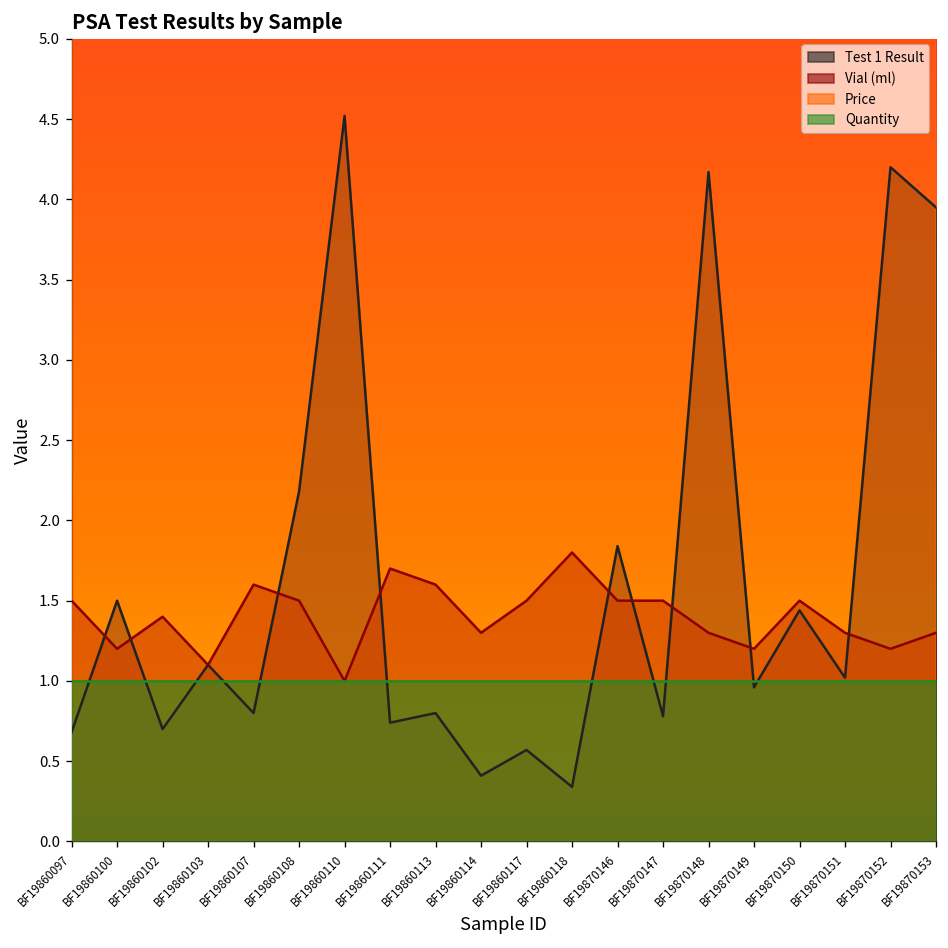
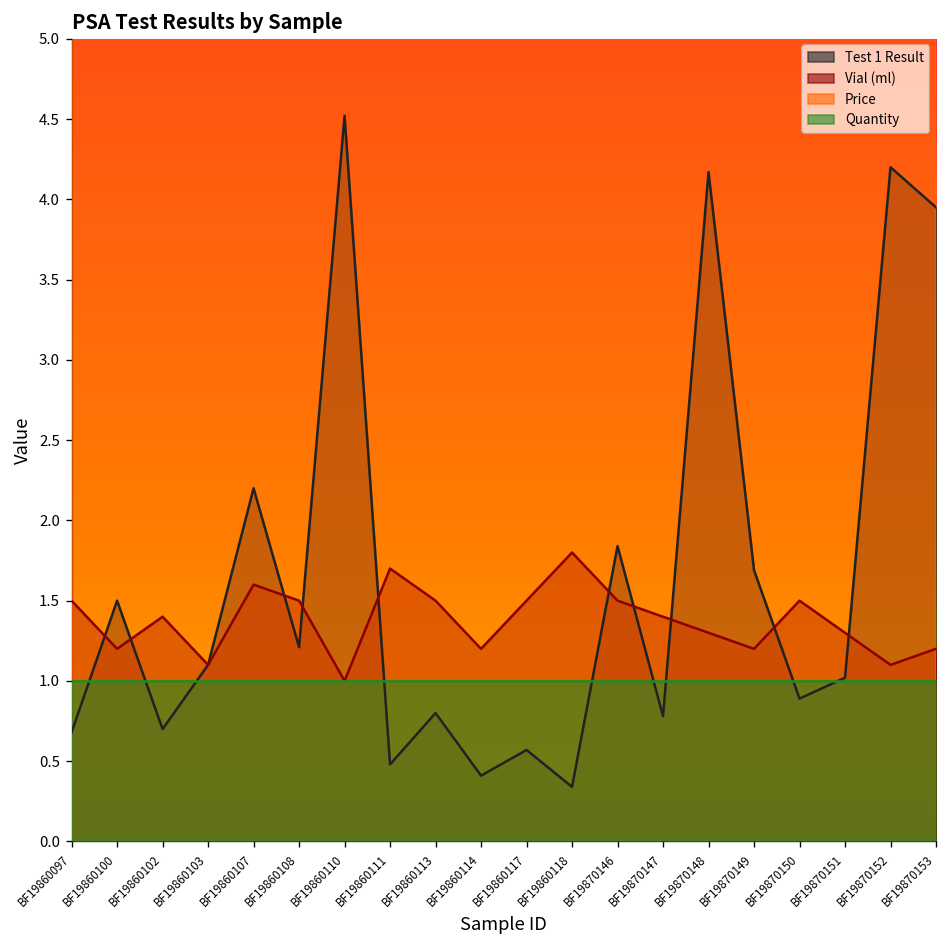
  {
    "Test 1 Result": {
      "BF19860097": 0.68,
      "BF19860100": 1.50,
      "BF19860102": 0.70,
-     "BF19860107": 0.8,
-     "BF19860108": 2.18,
+     "BF19860107": 2.2,
+     "BF19860108": 1.21,
      "BF19860110": 4.52,
-     "BF19860111": 0.74,
+     "BF19860111": 0.48,
      "BF19860113": 0.80,
      "BF19860114": 0.41,
      "BF19860117": 0.57,
      "BF19860118": 0.34,
      "BF19870146": 1.84,
      "BF19870147": 0.78,
      "BF19870148": 4.17,
-     "BF19870149": 0.96,
-     "BF19870150": 1.44,
+     "BF19870149": 1.69,
+     "BF19870150": 0.89,
      "BF19870151": 1.02,
      "BF19870152": 4.20,
      "BF19870153": 3.95
    },
    "Vial (ml)": {
      "BF19860097": 1.5,
      "BF19860100": 1.2,
      "BF19860102": 1.4,
      "BF19860107": 1.6,
      "BF19860108": 1.5,
      "BF19860111": 1.7,
-     "BF19860113": 1.6,
-     "BF19860114": 1.3,
+     "BF19860113": 1.5,
+     "BF19860114": 1.2,
      "BF19860117": 1.5,
      "BF19860118": 1.8,
      "BF19870146": 1.5,
-     "BF19870147": 1.5,
+     "BF19870147": 1.4,
      "BF19870148": 1.3,
      "BF19870149": 1.2,
      "BF19870150": 1.5,
      "BF19870151": 1.3,
-     "BF19870152": 1.2,
-     "BF19870153": 1.3
+     "BF19870152": 1.1,
+     "BF19870153": 1.2
    },
    "Quantity": {
      "BF19860097": 1.00,
      "BF19860100": 1.00,
      "BF19860102": 1.00,
      "BF19860103": 1.00,
      "BF19860107": 1.00,
      "BF19860108": 1.00,
      "BF19860111": 1.00,
      "BF19860113": 1.00,
      "BF19860114": 1.00,
      "BF19860117": 1.00,
      "BF19860118": 1.00,
      "BF19870146": 1.00,
      "BF19870147": 1.00,
      "BF19870148": 1.00,
      "BF19870149": 1.00,
      "BF19870150": 1.00,
      "BF19870151": 1.00,
      "BF19870152": 1.00,
      "BF19870153": 1.00
    }
  }
